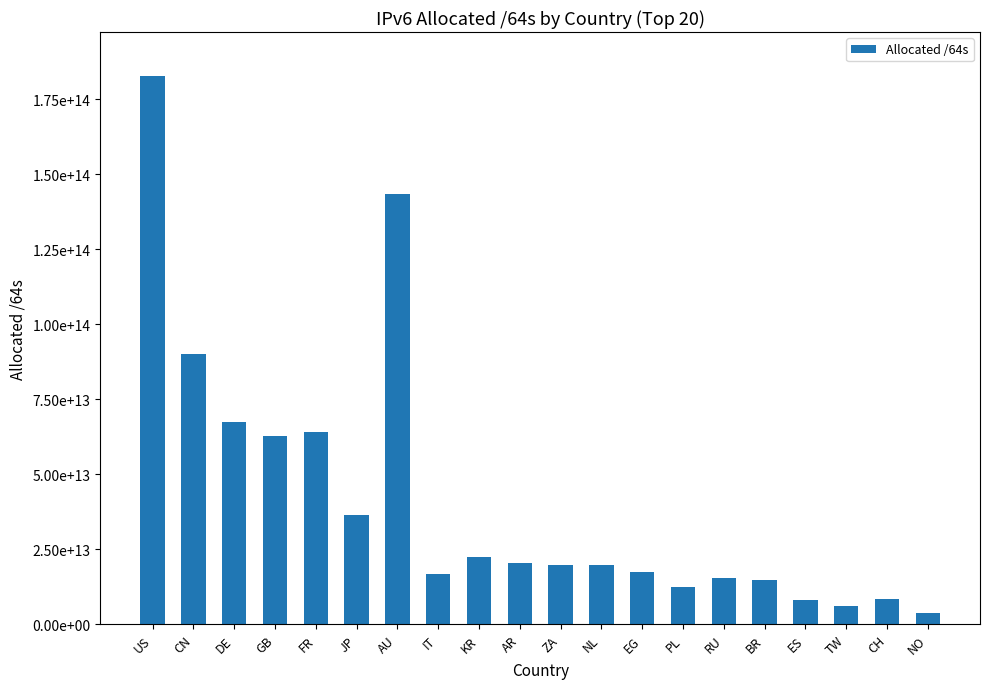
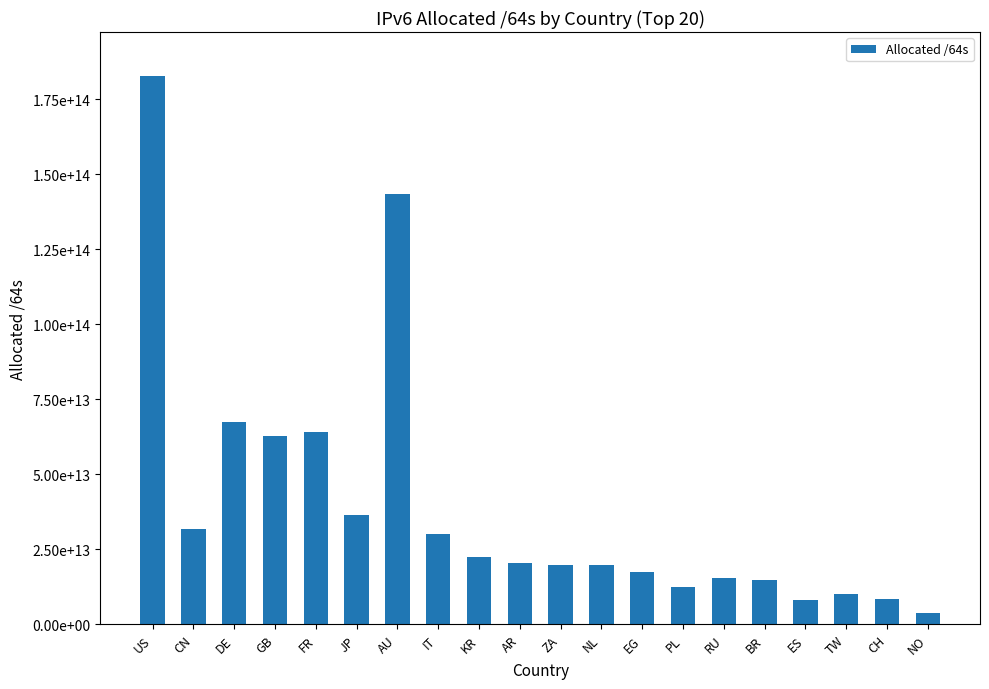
  {
    "US": 183000000000000,
-   "CN": 90000000000000,
+   "CN": 32000000000000,
    "DE": 67000000000000,
    "GB": 63000000000000,
    "FR": 64000000000000,
    "JP": 36000000000000,
    "AU": 143000000000000,
-   "IT": 17000000000000,
+   "IT": 30000000000000,
    "KR": 23000000000000,
    "AR": 21000000000000,
    "ZA": 20000000000000,
    "NL": 20000000000000,
    "EG": 18000000000000,
    "PL": 12000000000000,
    "RU": 15000000000000,
    "BR": 15000000000000,
    "ES": 8000000000000,
-   "TW": 6000000000000,
+   "TW": 10000000000000,
    "CH": 8000000000000,
    "NO": 4000000000000
  }
